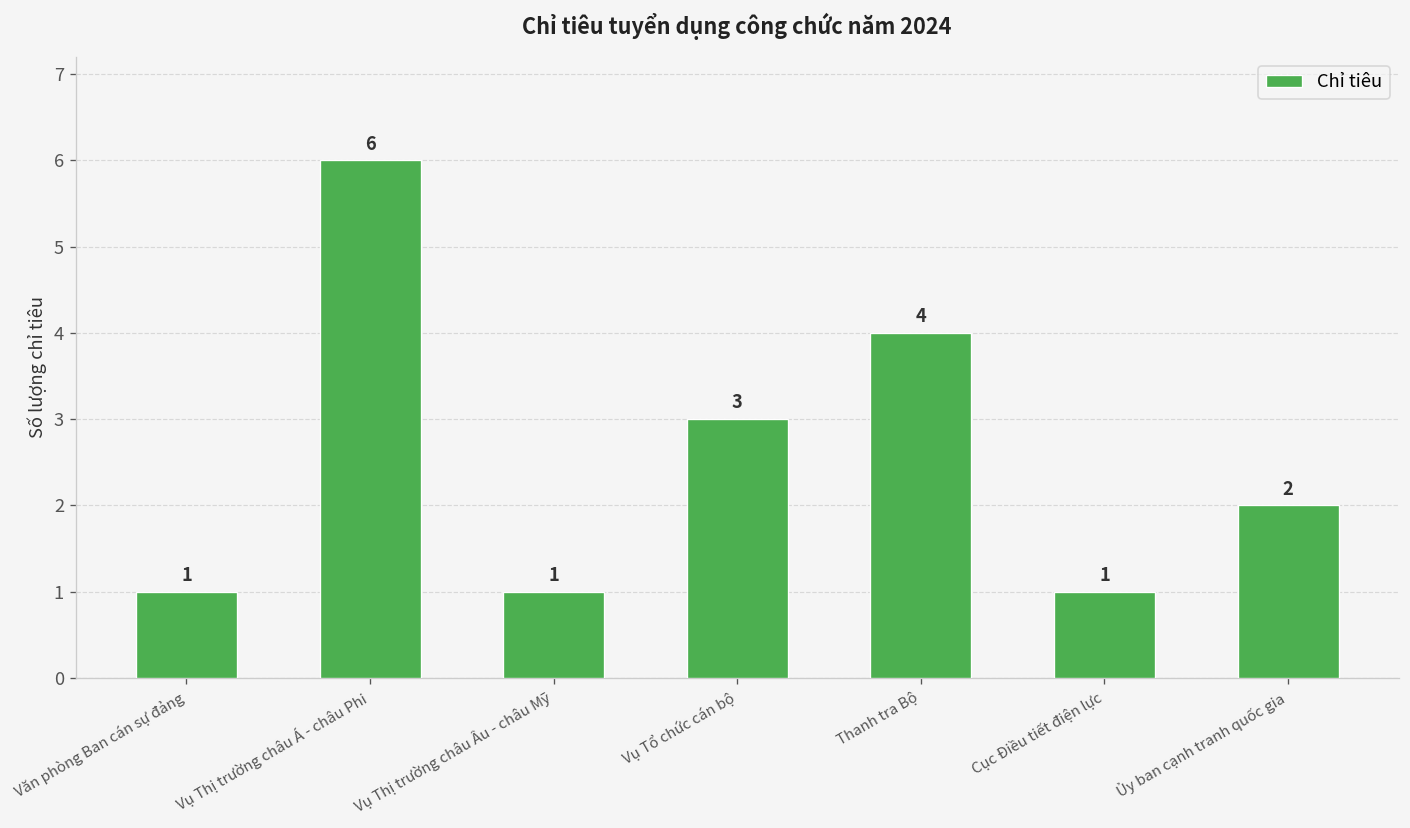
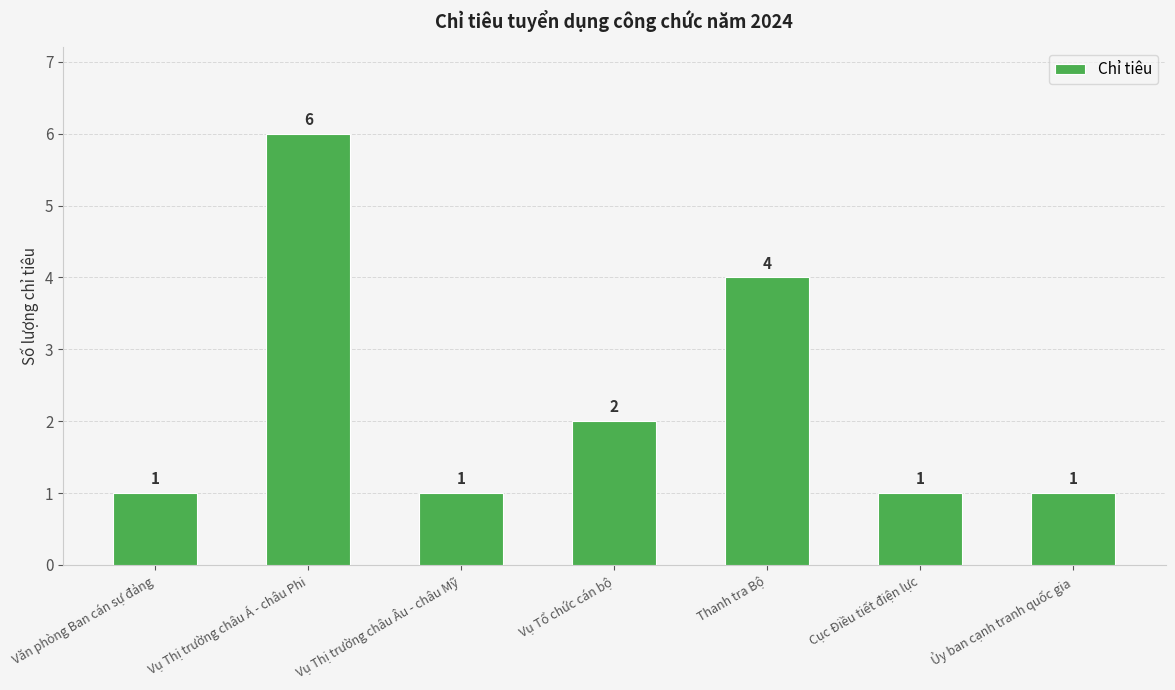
  {
    "Văn phòng Ban cán sự đảng": 1,
    "Vụ Thị trường châu Á - châu Phi": 6,
    "Vụ Thị trường châu Âu - châu Mỹ": 1,
-   "Vụ Tổ chức cán bộ": 3,
+   "Vụ Tổ chức cán bộ": 2,
    "Thanh tra Bộ": 4,
    "Cục Điều tiết điện lực": 1,
-   "Ủy ban cạnh tranh quốc gia": 2
+   "Ủy ban cạnh tranh quốc gia": 1
  }
